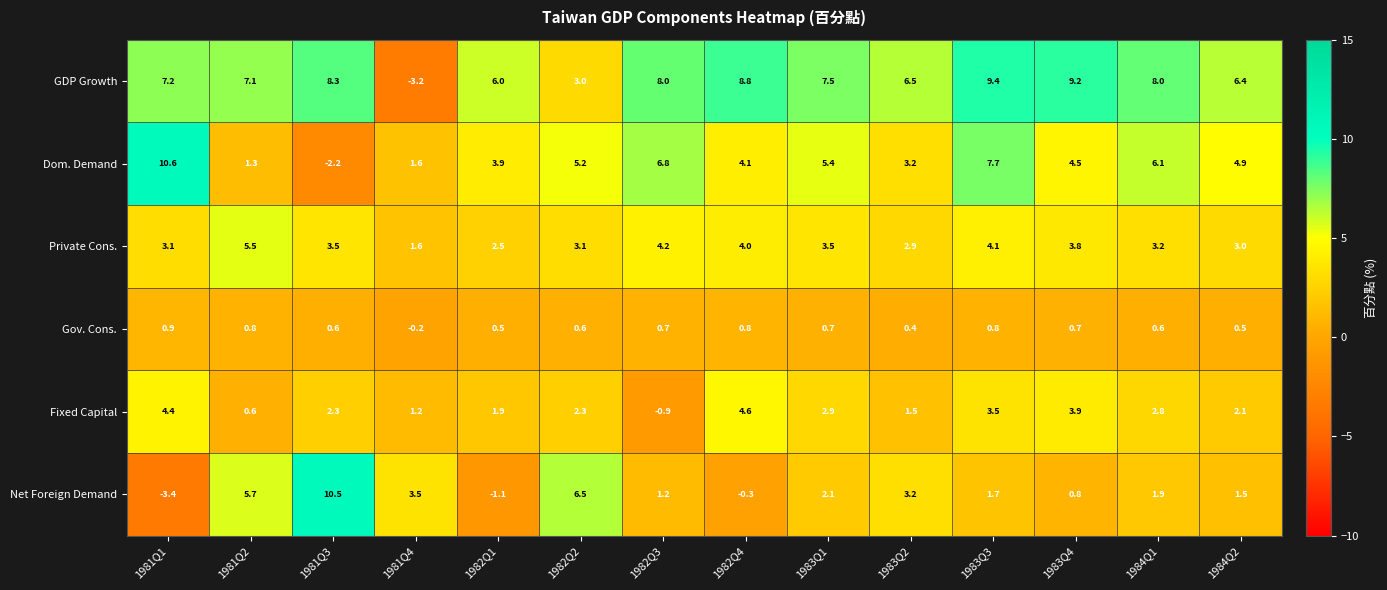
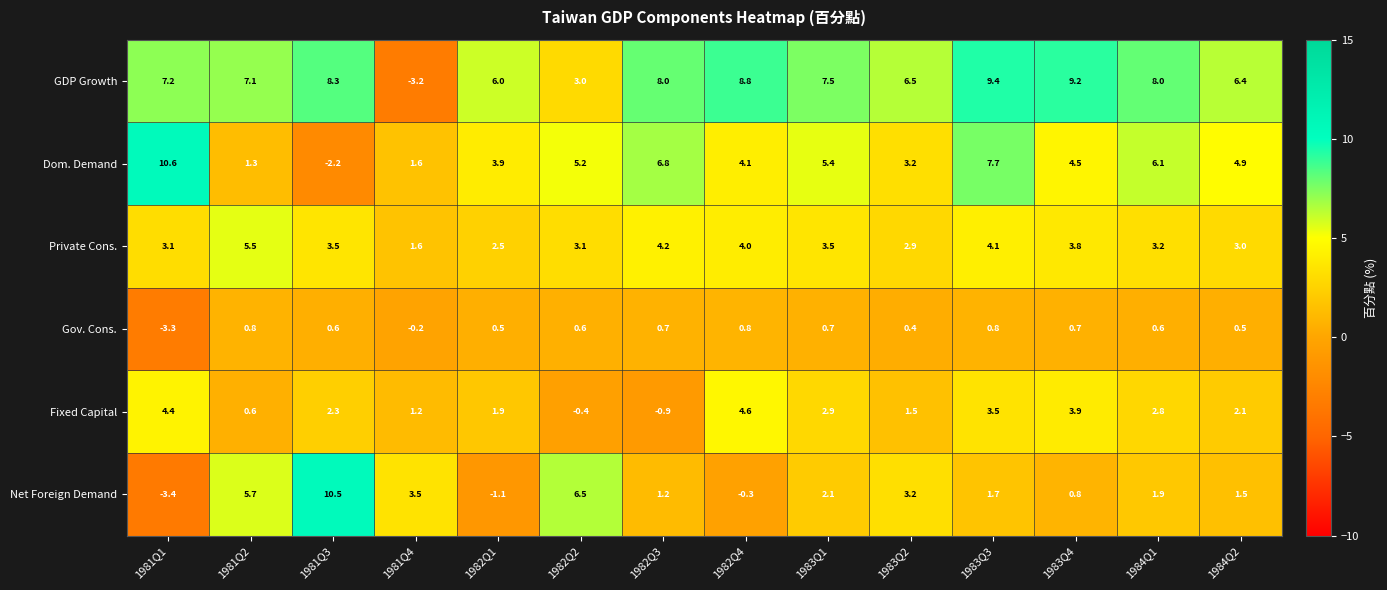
  {
    "GDP Growth": {
      "1981Q1": 7.2,
      "1981Q2": 7.1,
      "1981Q3": 8.3,
      "1981Q4": -3.2,
      "1982Q1": 6.0,
      "1982Q2": 3.0,
      "1982Q3": 8.0,
      "1982Q4": 8.8,
      "1983Q1": 7.5,
      "1983Q2": 6.5,
      "1983Q3": 9.4,
      "1983Q4": 9.2,
      "1984Q1": 8.0,
      "1984Q2": 6.4
    },
    "Dom. Demand": {
      "1981Q1": 10.6,
      "1981Q2": 1.3,
      "1981Q3": -2.2,
      "1981Q4": 1.6,
      "1982Q1": 3.9,
      "1982Q2": 5.2,
      "1982Q3": 6.8,
      "1982Q4": 4.1,
      "1983Q1": 5.4,
      "1983Q2": 3.2,
      "1983Q3": 7.7,
      "1983Q4": 4.5,
      "1984Q1": 6.1,
      "1984Q2": 4.9
    },
    "Private Cons.": {
      "1981Q1": 3.1,
      "1981Q2": 5.5,
      "1981Q3": 3.5,
      "1981Q4": 1.6,
      "1982Q1": 2.5,
      "1982Q2": 3.1,
      "1982Q3": 4.2,
      "1982Q4": 4.0,
      "1983Q1": 3.5,
      "1983Q2": 2.9,
      "1983Q3": 4.1,
      "1983Q4": 3.8,
      "1984Q1": 3.2,
      "1984Q2": 3.0
    },
    "Gov. Cons.": {
-     "1981Q1": 0.9,
+     "1981Q1": -3.3,
      "1981Q2": 0.8,
      "1981Q3": 0.6,
      "1981Q4": -0.2,
      "1982Q1": 0.5,
      "1982Q2": 0.6,
      "1982Q3": 0.7,
      "1982Q4": 0.8,
      "1983Q1": 0.7,
      "1983Q2": 0.4,
      "1983Q3": 0.8,
      "1983Q4": 0.7,
      "1984Q1": 0.6,
      "1984Q2": 0.5
    },
    "Fixed Capital": {
      "1981Q1": 4.4,
      "1981Q2": 0.6,
      "1981Q3": 2.3,
      "1981Q4": 1.2,
      "1982Q1": 1.9,
-     "1982Q2": 2.3,
+     "1982Q2": -0.4,
      "1982Q3": -0.9,
      "1982Q4": 4.6,
      "1983Q1": 2.9,
      "1983Q2": 1.5,
      "1983Q3": 3.5,
      "1983Q4": 3.9,
      "1984Q1": 2.8,
      "1984Q2": 2.1
    },
    "Net Foreign Demand": {
      "1981Q1": -3.4,
      "1981Q2": 5.7,
      "1981Q3": 10.5,
      "1981Q4": 3.5,
      "1982Q1": -1.1,
      "1982Q2": 6.5,
      "1982Q3": 1.2,
      "1982Q4": -0.3,
      "1983Q1": 2.1,
      "1983Q2": 3.2,
      "1983Q3": 1.7,
      "1983Q4": 0.8,
      "1984Q1": 1.9,
      "1984Q2": 1.5
    }
  }
